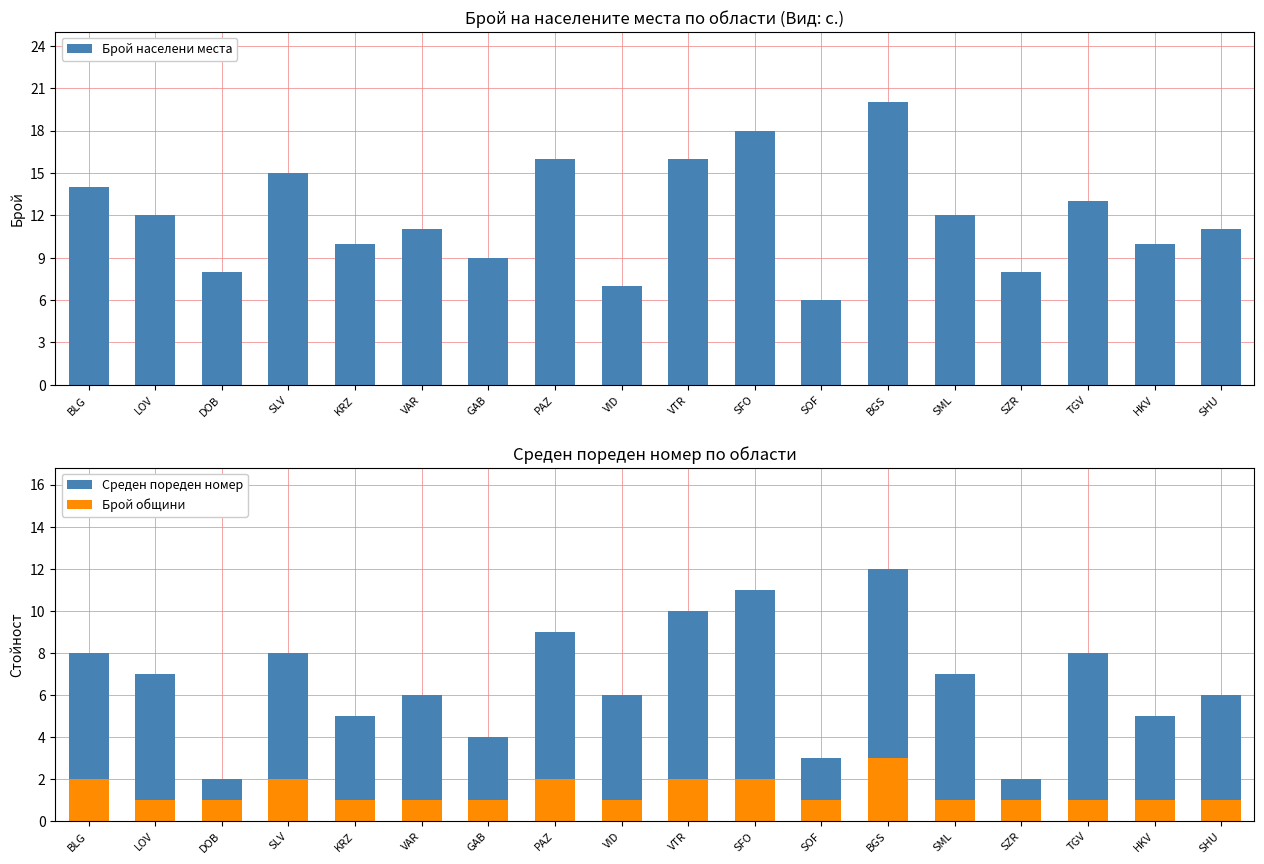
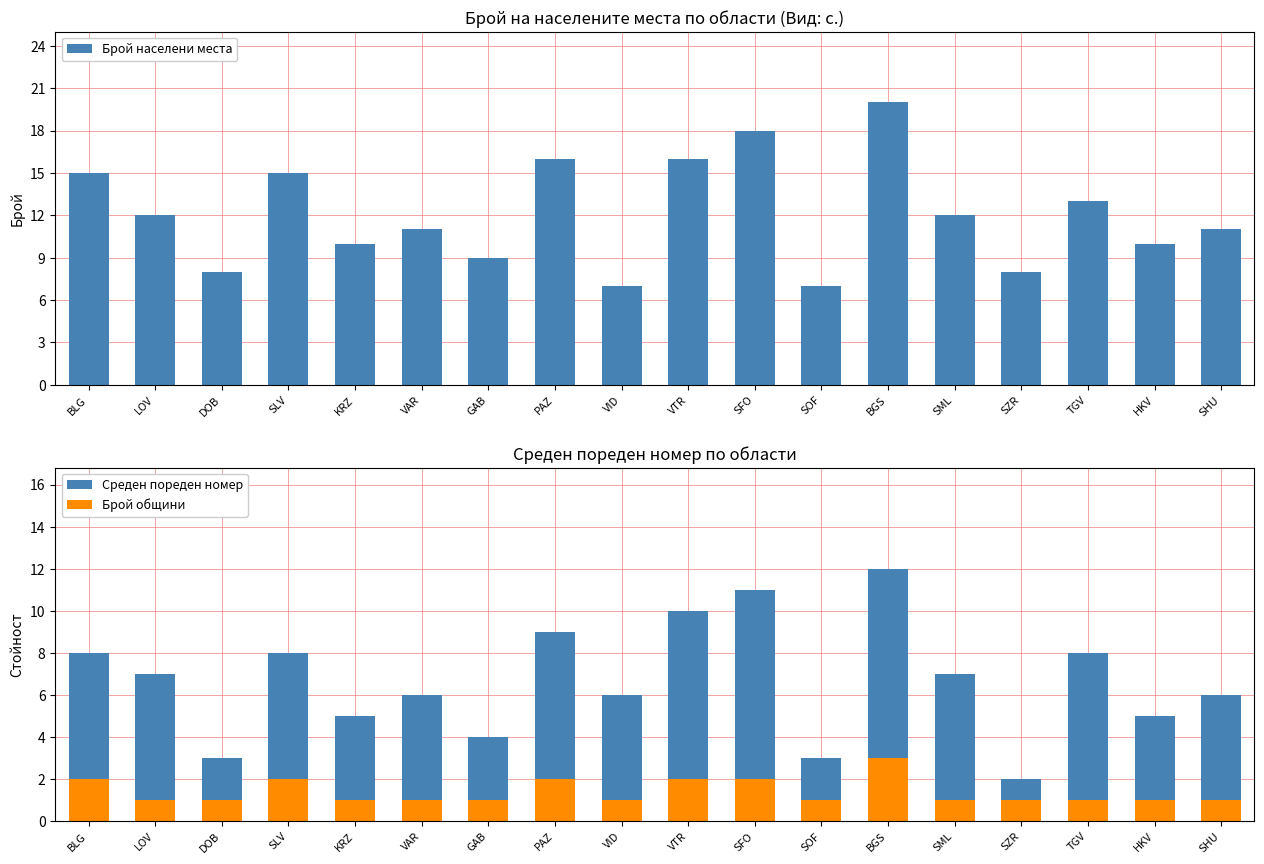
  {
    "Брой на населените места по области (Вид: с.)": {
-     "BLG": 14,
+     "BLG": 15,
      "LOV": 12,
      "DOB": 8,
      "SLV": 15,
      "KRZ": 10,
      "VAR": 11,
      "GAB": 9,
      "PAZ": 16,
      "VID": 7,
      "VTR": 16,
      "SFO": 18,
-     "SOF": 6,
+     "SOF": 7,
      "BGS": 20,
      "SML": 12,
      "SZR": 8,
      "TGV": 13,
      "HKV": 10,
      "SHU": 11
    },
    "Среден пореден номер по области": {
      "Среден пореден номер": {
        "BLG": 8,
        "LOV": 7,
-       "DOB": 2,
+       "DOB": 3,
        "SLV": 8,
        "KRZ": 5,
        "VAR": 6,
        "GAB": 4,
        "PAZ": 9,
        "VID": 6,
        "VTR": 10,
        "SFO": 11,
        "SOF": 3,
        "BGS": 12,
        "SML": 7,
        "SZR": 2,
        "TGV": 8,
        "HKV": 5,
        "SHU": 6
      }
    }
  }
